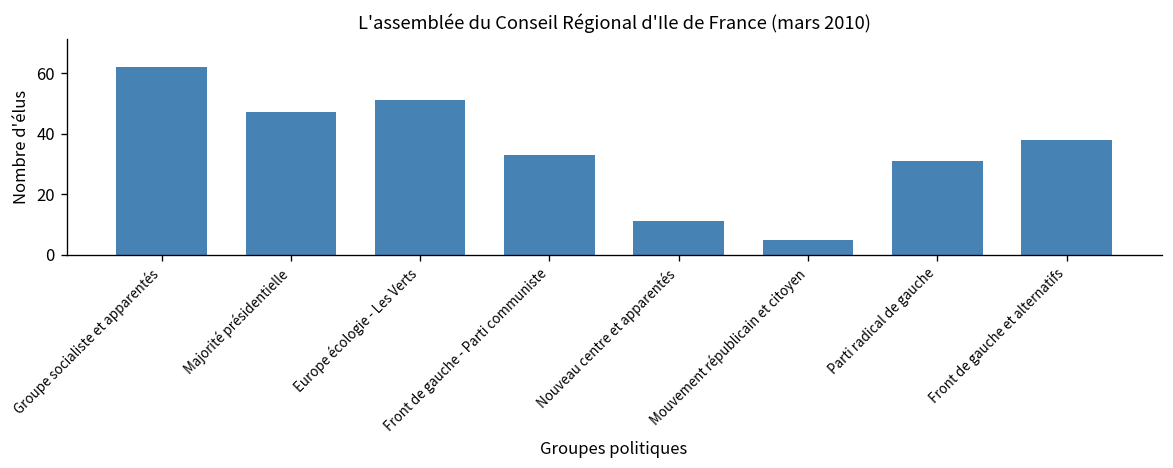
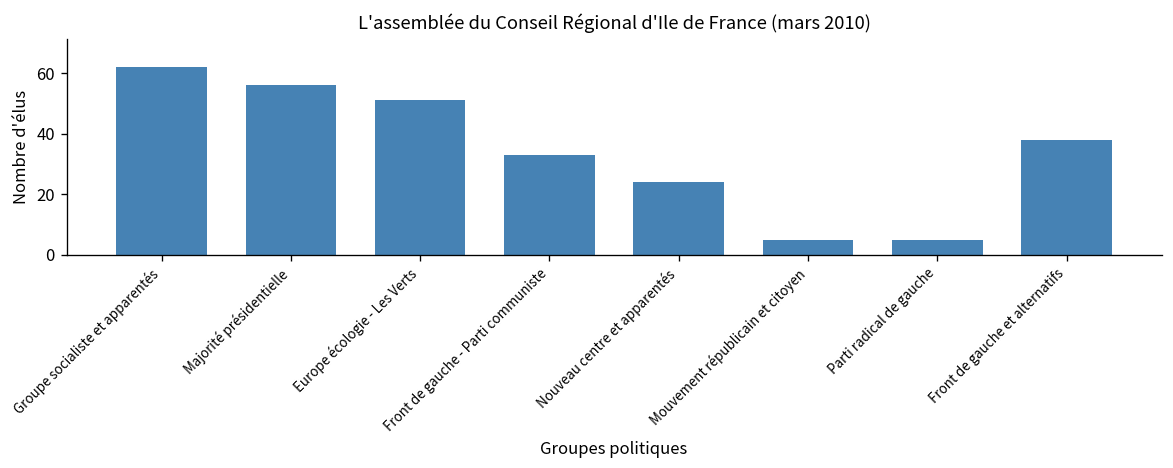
  {
    "Groupe socialiste et apparentés": 62,
-   "Majorité présidentielle": 47,
+   "Majorité présidentielle": 56,
    "Europe écologie - Les Verts": 51,
    "Front de gauche - Parti communiste": 33,
-   "Nouveau centre et apparentés": 11,
+   "Nouveau centre et apparentés": 24,
    "Mouvement républicain et citoyen": 5,
-   "Parti radical de gauche": 31,
+   "Parti radical de gauche": 5,
    "Front de gauche et alternatifs": 38
  }
